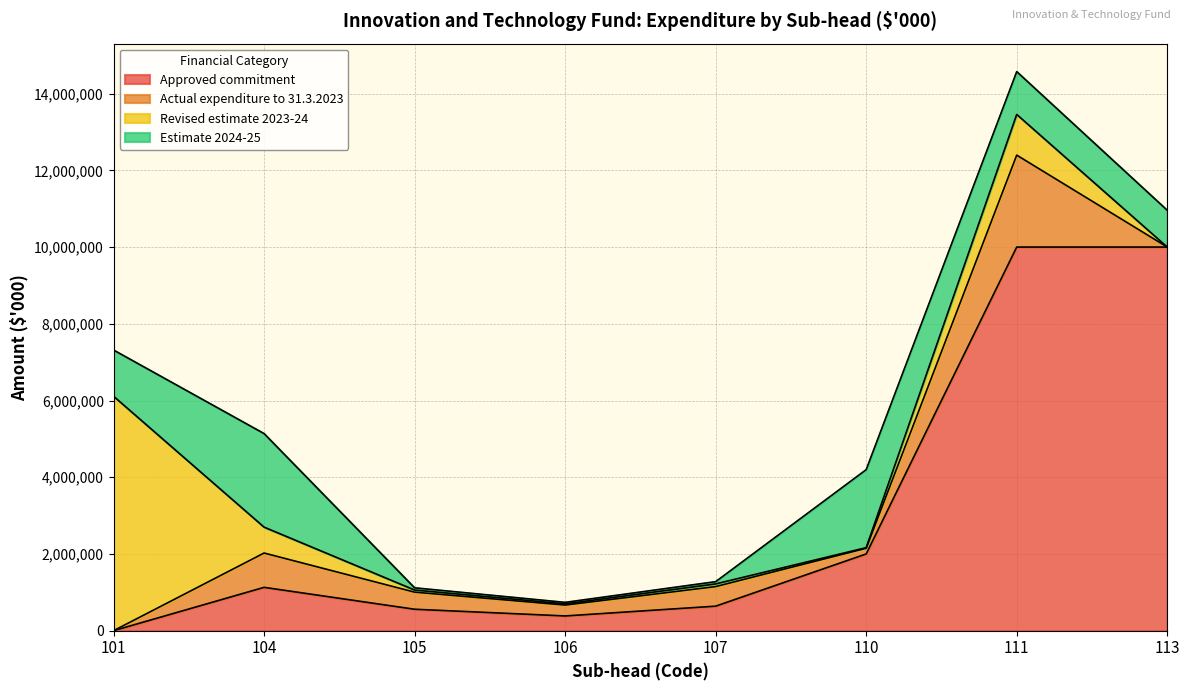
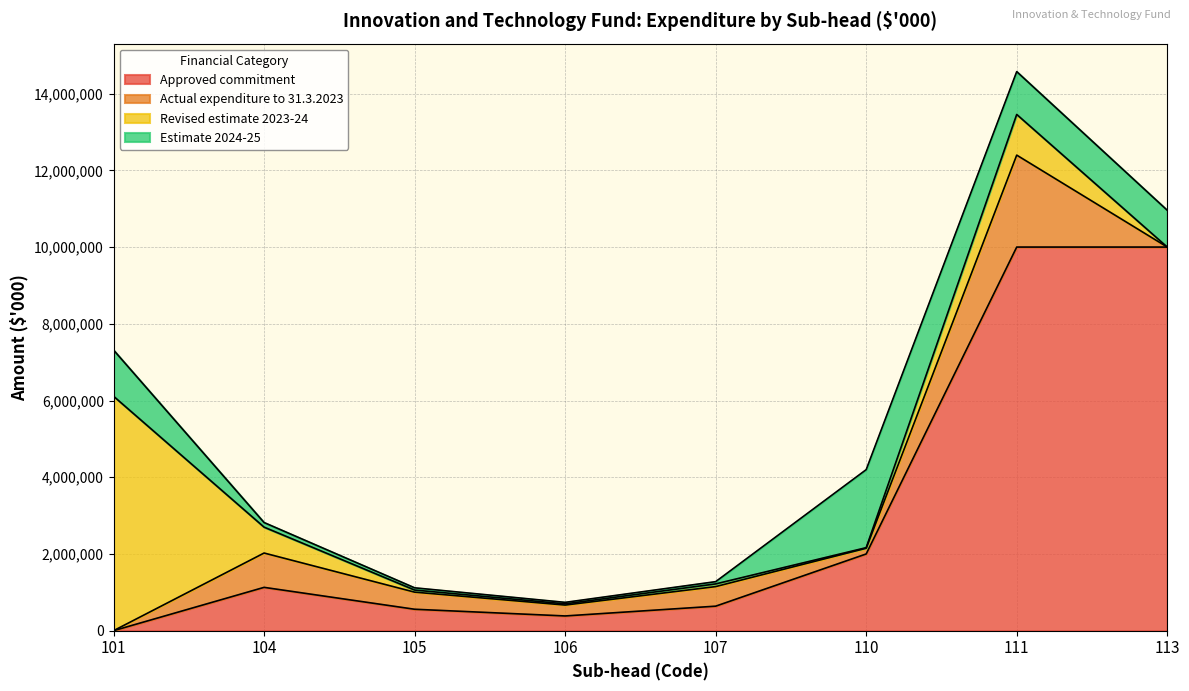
  {
    "Revised estimate 2023-24": {
      "101": "6,100,000",
      "104": "700,000",
      "111": "1,100,000"
    },
    "Estimate 2024-25": {
      "101": "1,200,000",
-     "104": "2,400,000",
+     "104": "100,000",
      "110": "2,000,000",
      "111": "1,100,000",
      "113": "1,000,000"
    }
  }
